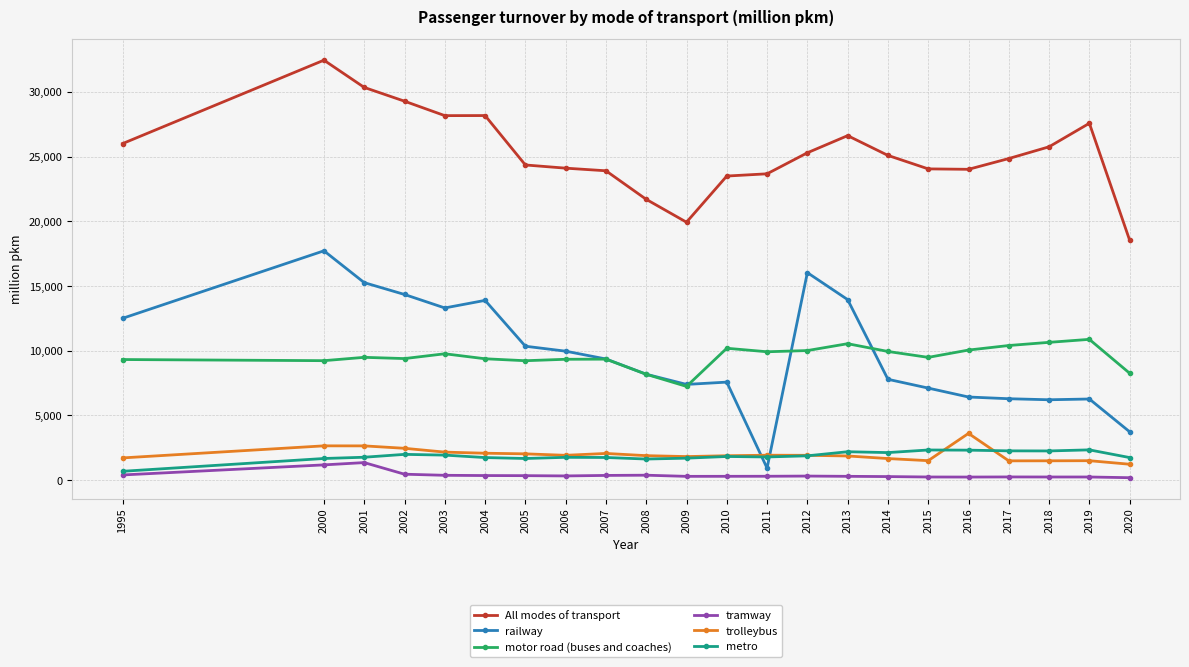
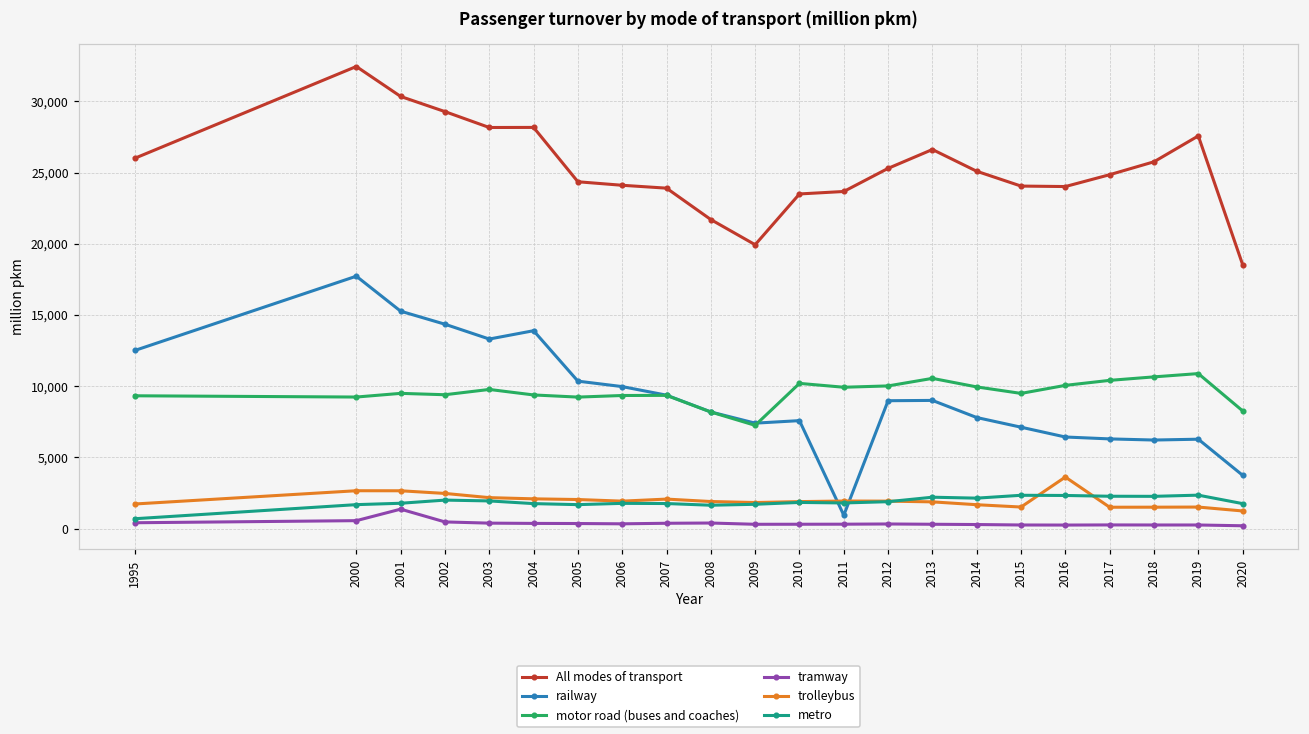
  {
    "All modes of transport": {
      "1995": "26,000",
      "2000": "32,400",
      "2001": "30,300",
      "2002": "29,300",
      "2003": "28,200",
      "2004": "28,200",
      "2005": "24,400",
      "2006": "24,100",
      "2007": "23,900",
      "2008": "21,700",
      "2009": "19,900",
      "2010": "23,500",
      "2011": "23,700",
      "2012": "25,300",
      "2013": "26,600",
      "2014": "25,100",
      "2015": "24,100",
      "2016": "24,000",
      "2017": "24,900",
      "2018": "25,800",
      "2019": "27,600",
      "2020": "18,500"
    },
    "railway": {
      "1995": "12,500",
      "2000": "17,700",
      "2001": "15,300",
      "2002": "14,300",
      "2003": "13,300",
      "2004": "13,900",
      "2005": "10,400",
      "2006": "10,000",
      "2010": "7,600",
      "2011": "900",
-     "2012": "16,000",
-     "2013": "14,000",
+     "2012": "9,000",
+     "2013": "9,000",
      "2014": "7,800",
      "2015": "7,100",
      "2016": "6,400",
      "2017": "6,300",
      "2018": "6,200",
      "2019": "6,300",
      "2020": "3,700"
    },
    "tramway": {
      "1995": "400",
-     "2000": "1,200",
+     "2000": "600",
      "2001": "1,400",
      "2002": "500",
      "2003": "400",
      "2004": "400",
      "2005": "400",
      "2006": "300",
      "2007": "400",
      "2008": "400",
      "2009": "300",
      "2010": "300",
      "2011": "300",
      "2012": "300",
      "2013": "300",
      "2014": "300",
      "2015": "200",
      "2016": "200",
      "2017": "300",
      "2018": "200",
      "2019": "200",
      "2020": "200"
    },
    "trolleybus": {
      "1995": "1,700",
      "2000": "2,700",
      "2001": "2,700",
      "2002": "2,500",
      "2003": "2,200",
      "2004": "2,100",
      "2005": "2,000",
      "2007": "2,100",
      "2008": "1,900",
      "2013": "1,900",
      "2014": "1,700",
      "2015": "1,500",
      "2016": "3,600",
      "2017": "1,500",
      "2018": "1,500",
      "2019": "1,500",
      "2020": "1,200"
    }
  }
